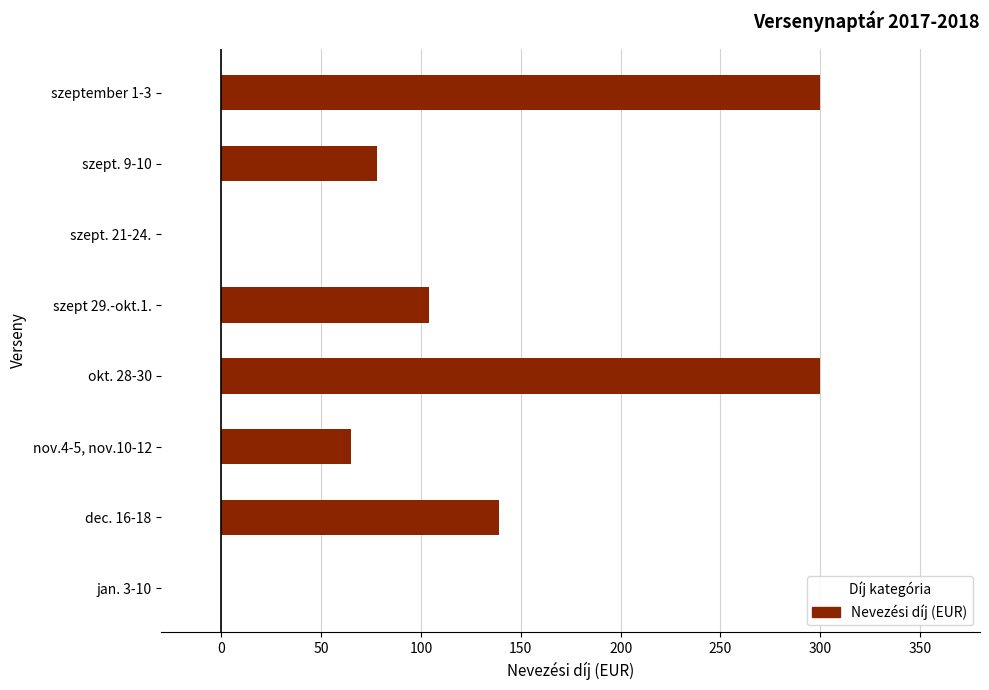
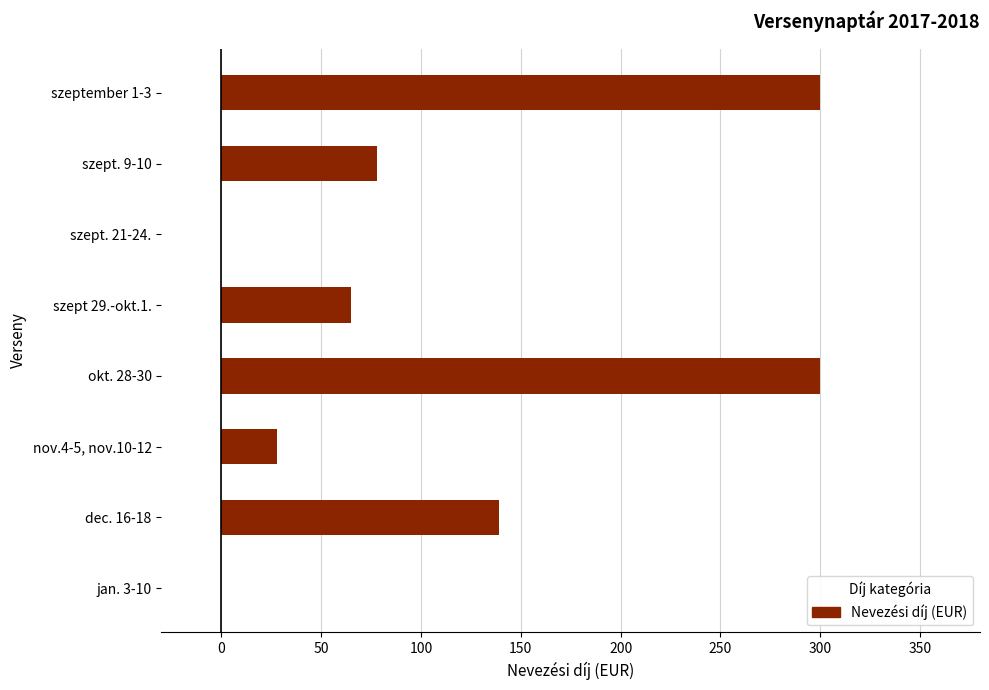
  {
    "szeptember 1-3": 300,
    "szept. 9-10": 78,
    "szept. 21-24.": 0,
-   "szept 29.-okt.1.": 104,
+   "szept 29.-okt.1.": 65,
    "okt. 28-30": 300,
-   "nov.4-5, nov.10-12": 65,
+   "nov.4-5, nov.10-12": 28,
    "dec. 16-18": 139,
    "jan. 3-10": 0
  }
